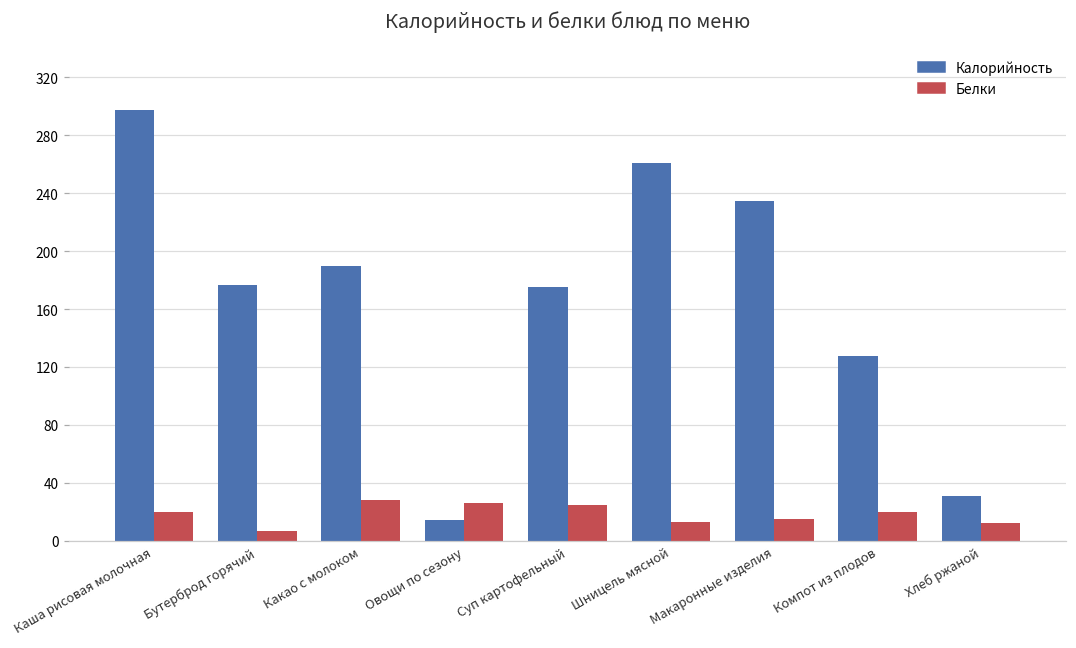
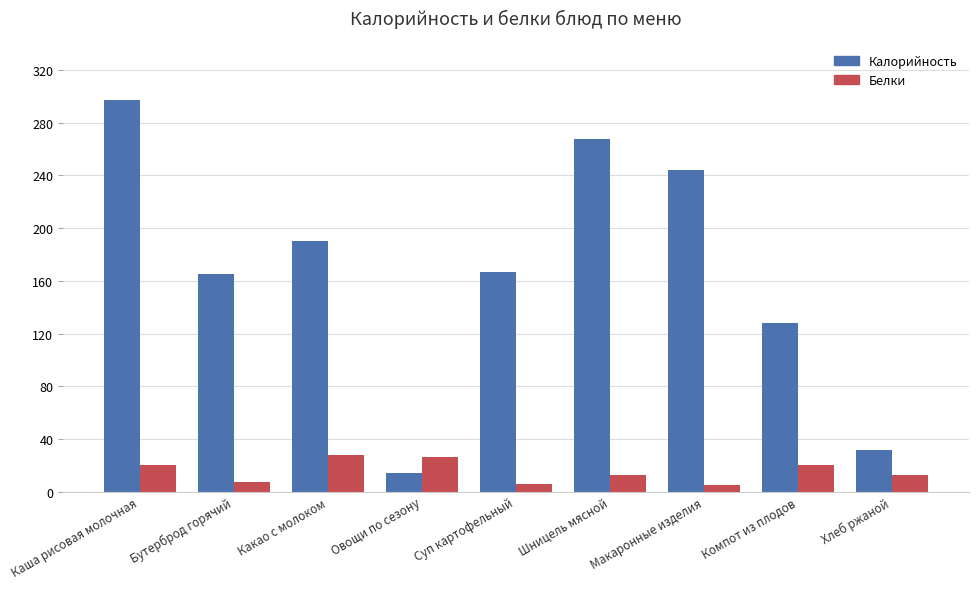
  {
    "Калорийность": {
      "Каша рисовая молочная": 298,
-     "Бутерброд горячий": 177,
+     "Бутерброд горячий": 165,
      "Какао с молоком": 190,
      "Овощи по сезону": 14,
-     "Суп картофельный": 175,
-     "Шницель мясной": 261,
-     "Макаронные изделия": 235,
+     "Суп картофельный": 167,
+     "Шницель мясной": 268,
+     "Макаронные изделия": 245,
      "Компот из плодов": 128,
      "Хлеб ржаной": 31
    },
    "Белки": {
      "Каша рисовая молочная": 20,
      "Бутерброд горячий": 7,
      "Какао с молоком": 28,
      "Овощи по сезону": 26,
-     "Суп картофельный": 25,
+     "Суп картофельный": 6,
      "Шницель мясной": 13,
-     "Макаронные изделия": 15,
+     "Макаронные изделия": 5,
      "Компот из плодов": 20,
      "Хлеб ржаной": 13
    }
  }
